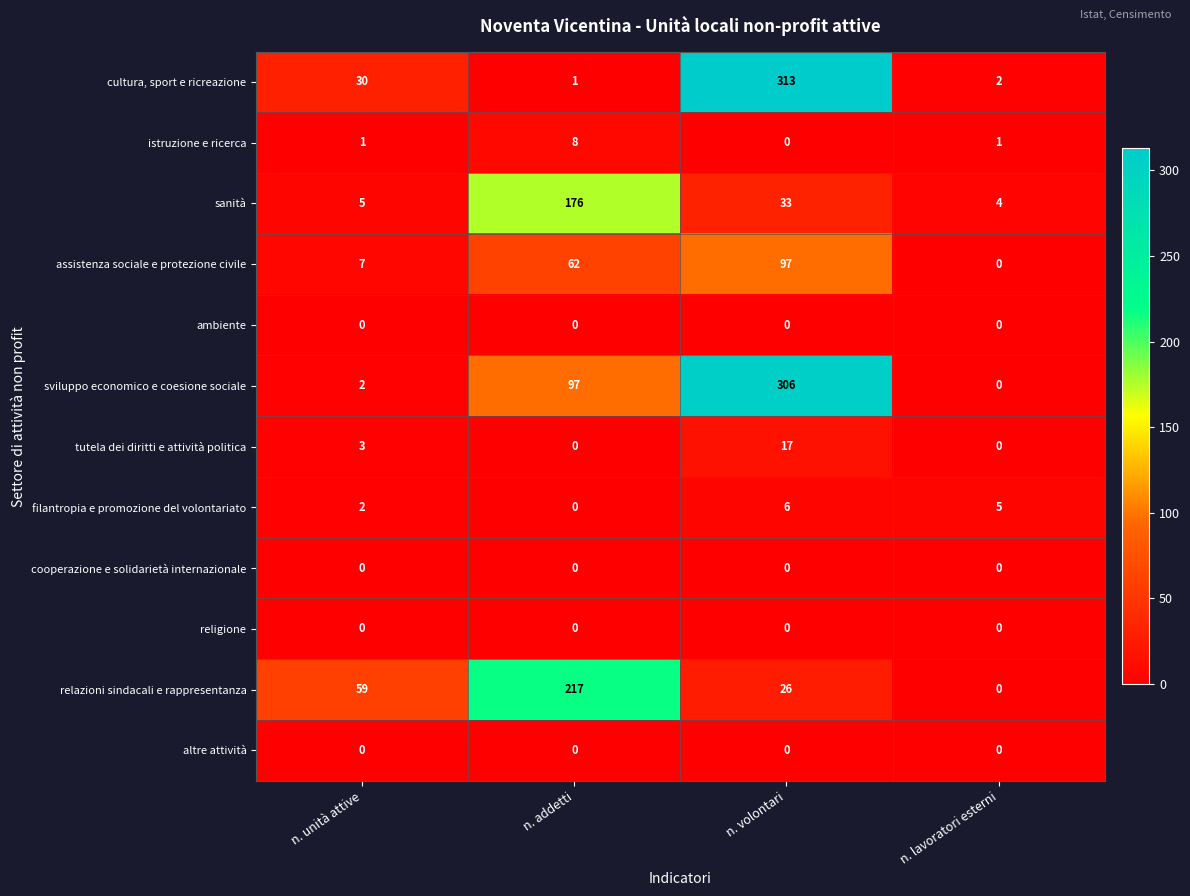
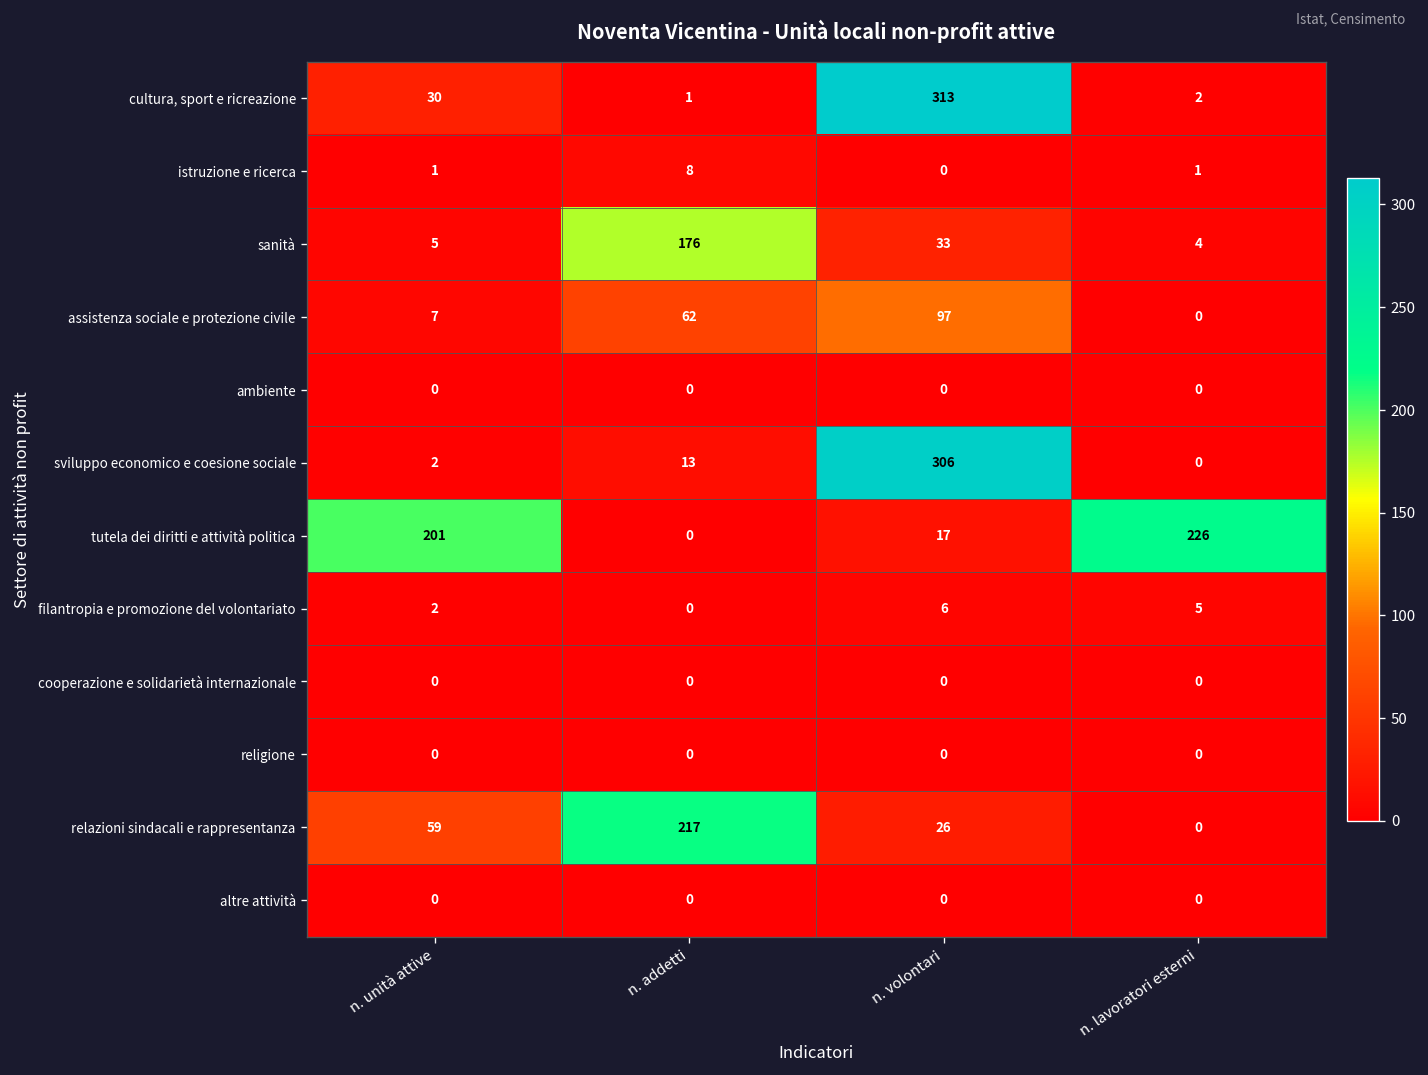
  {
    "cultura, sport e ricreazione": {
      "n. unità attive": 30,
      "n. addetti": 1,
      "n. volontari": 313,
      "n. lavoratori esterni": 2
    },
    "istruzione e ricerca": {
      "n. unità attive": 1,
      "n. addetti": 8,
      "n. volontari": 0,
      "n. lavoratori esterni": 1
    },
    "sanità": {
      "n. unità attive": 5,
      "n. addetti": 176,
      "n. volontari": 33,
      "n. lavoratori esterni": 4
    },
    "assistenza sociale e protezione civile": {
      "n. unità attive": 7,
      "n. addetti": 62,
      "n. volontari": 97,
      "n. lavoratori esterni": 0
    },
    "ambiente": {
      "n. unità attive": 0,
      "n. addetti": 0,
      "n. volontari": 0,
      "n. lavoratori esterni": 0
    },
    "sviluppo economico e coesione sociale": {
      "n. unità attive": 2,
-     "n. addetti": 97,
+     "n. addetti": 13,
      "n. volontari": 306,
      "n. lavoratori esterni": 0
    },
    "tutela dei diritti e attività politica": {
-     "n. unità attive": 3,
+     "n. unità attive": 201,
      "n. addetti": 0,
      "n. volontari": 17,
-     "n. lavoratori esterni": 0
+     "n. lavoratori esterni": 226
    },
    "filantropia e promozione del volontariato": {
      "n. unità attive": 2,
      "n. addetti": 0,
      "n. volontari": 6,
      "n. lavoratori esterni": 5
    },
    "cooperazione e solidarietà internazionale": {
      "n. unità attive": 0,
      "n. addetti": 0,
      "n. volontari": 0,
      "n. lavoratori esterni": 0
    },
    "religione": {
      "n. unità attive": 0,
      "n. addetti": 0,
      "n. volontari": 0,
      "n. lavoratori esterni": 0
    },
    "relazioni sindacali e rappresentanza": {
      "n. unità attive": 59,
      "n. addetti": 217,
      "n. volontari": 26,
      "n. lavoratori esterni": 0
    },
    "altre attività": {
      "n. unità attive": 0,
      "n. addetti": 0,
      "n. volontari": 0,
      "n. lavoratori esterni": 0
    }
  }
